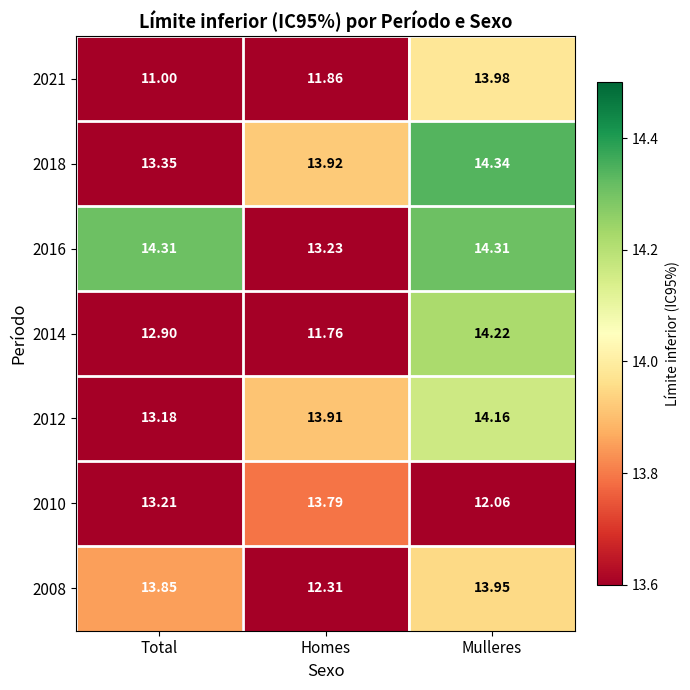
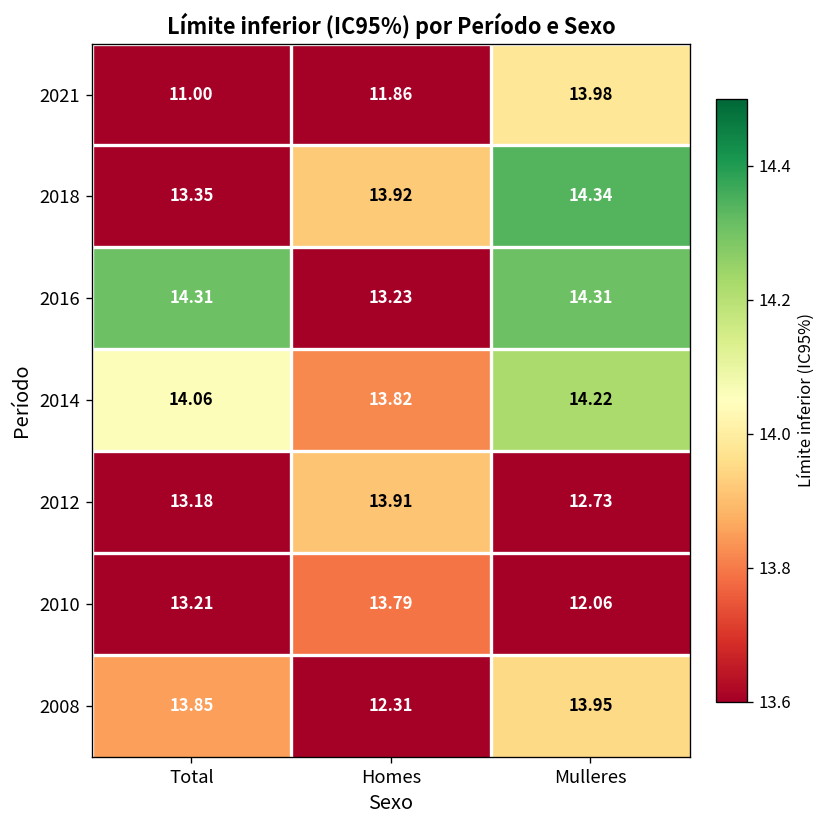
  {
    "2021": {
      "Total": 11.00,
      "Homes": 11.86,
      "Mulleres": 13.98
    },
    "2018": {
      "Total": 13.35,
      "Homes": 13.92,
      "Mulleres": 14.34
    },
    "2016": {
      "Total": 14.31,
      "Homes": 13.23,
      "Mulleres": 14.31
    },
    "2014": {
-     "Total": 12.90,
-     "Homes": 11.76,
+     "Total": 14.06,
+     "Homes": 13.82,
      "Mulleres": 14.22
    },
    "2012": {
      "Total": 13.18,
      "Homes": 13.91,
-     "Mulleres": 14.16
+     "Mulleres": 12.73
    },
    "2010": {
      "Total": 13.21,
      "Homes": 13.79,
      "Mulleres": 12.06
    },
    "2008": {
      "Total": 13.85,
      "Homes": 12.31,
      "Mulleres": 13.95
    }
  }
